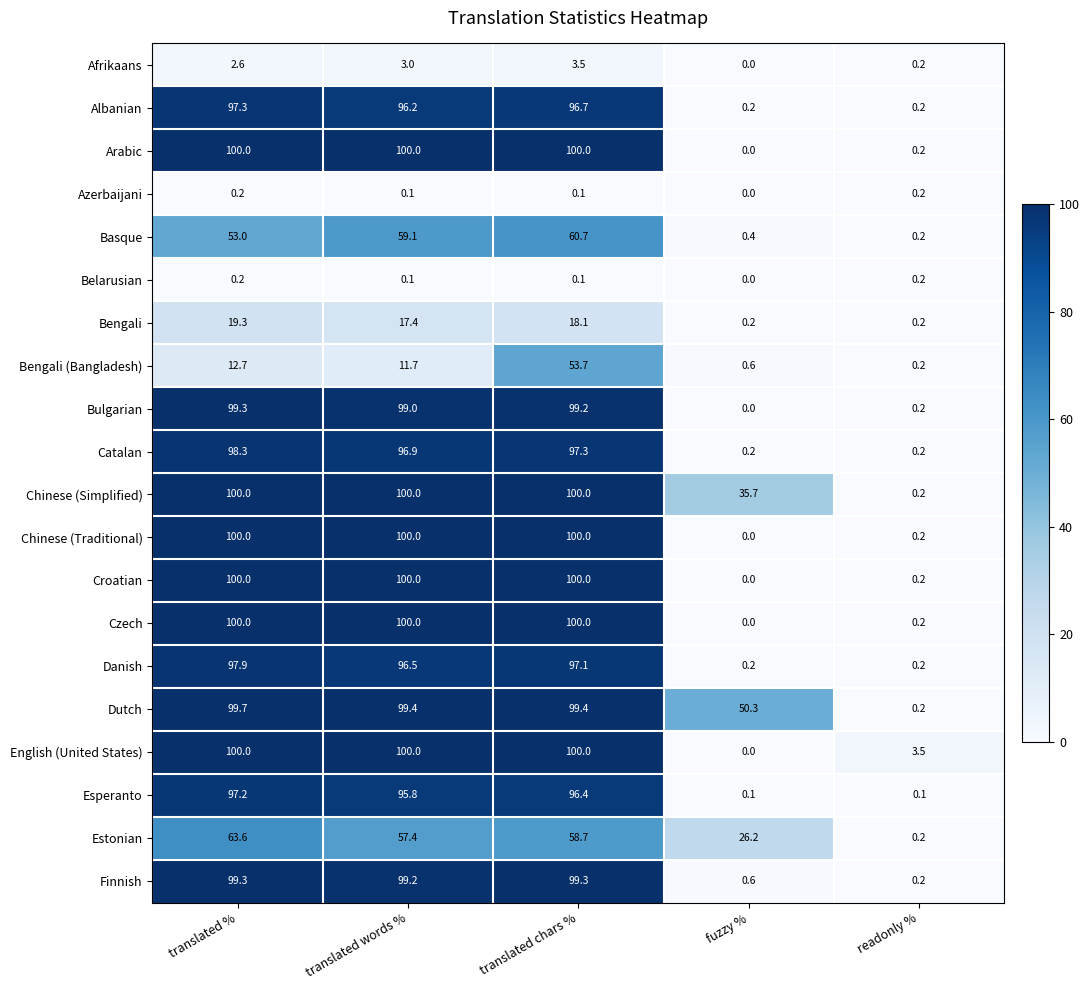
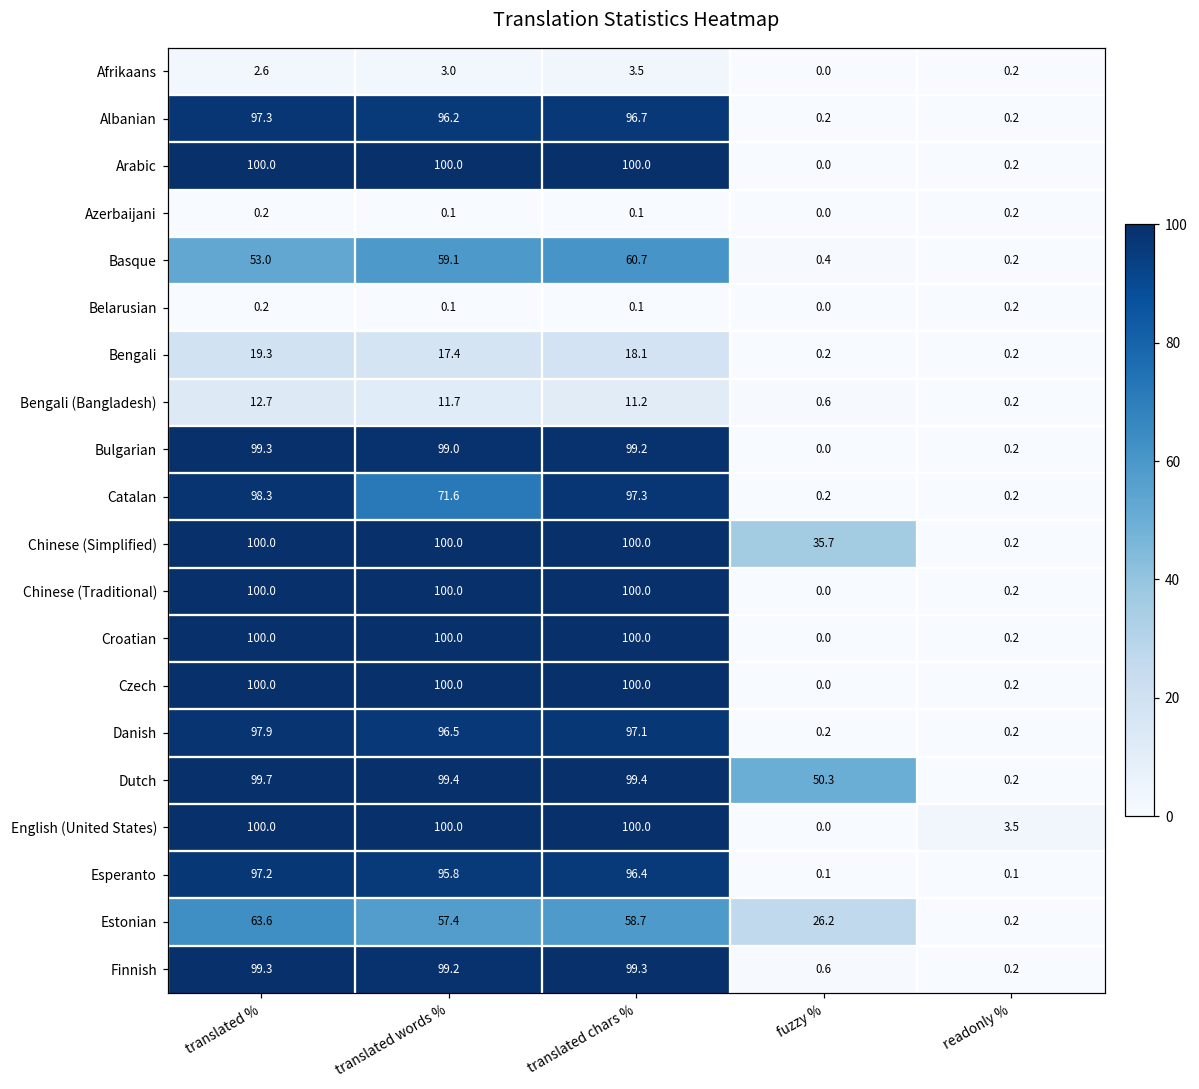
  {
    "Afrikaans": {
      "translated %": 2.6,
      "translated words %": 3.0,
      "translated chars %": 3.5,
      "fuzzy %": 0.0,
      "readonly %": 0.2
    },
    "Albanian": {
      "translated %": 97.3,
      "translated words %": 96.2,
      "translated chars %": 96.7,
      "fuzzy %": 0.2,
      "readonly %": 0.2
    },
    "Arabic": {
      "translated %": 100.0,
      "translated words %": 100.0,
      "translated chars %": 100.0,
      "fuzzy %": 0.0,
      "readonly %": 0.2
    },
    "Azerbaijani": {
      "translated %": 0.2,
      "translated words %": 0.1,
      "translated chars %": 0.1,
      "fuzzy %": 0.0,
      "readonly %": 0.2
    },
    "Basque": {
      "translated %": 53.0,
      "translated words %": 59.1,
      "translated chars %": 60.7,
      "fuzzy %": 0.4,
      "readonly %": 0.2
    },
    "Belarusian": {
      "translated %": 0.2,
      "translated words %": 0.1,
      "translated chars %": 0.1,
      "fuzzy %": 0.0,
      "readonly %": 0.2
    },
    "Bengali": {
      "translated %": 19.3,
      "translated words %": 17.4,
      "translated chars %": 18.1,
      "fuzzy %": 0.2,
      "readonly %": 0.2
    },
    "Bengali (Bangladesh)": {
      "translated %": 12.7,
      "translated words %": 11.7,
-     "translated chars %": 53.7,
+     "translated chars %": 11.2,
      "fuzzy %": 0.6,
      "readonly %": 0.2
    },
    "Bulgarian": {
      "translated %": 99.3,
      "translated words %": 99.0,
      "translated chars %": 99.2,
      "fuzzy %": 0.0,
      "readonly %": 0.2
    },
    "Catalan": {
      "translated %": 98.3,
-     "translated words %": 96.9,
+     "translated words %": 71.6,
      "translated chars %": 97.3,
      "fuzzy %": 0.2,
      "readonly %": 0.2
    },
    "Chinese (Simplified)": {
      "translated %": 100.0,
      "translated words %": 100.0,
      "translated chars %": 100.0,
      "fuzzy %": 35.7,
      "readonly %": 0.2
    },
    "Chinese (Traditional)": {
      "translated %": 100.0,
      "translated words %": 100.0,
      "translated chars %": 100.0,
      "fuzzy %": 0.0,
      "readonly %": 0.2
    },
    "Croatian": {
      "translated %": 100.0,
      "translated words %": 100.0,
      "translated chars %": 100.0,
      "fuzzy %": 0.0,
      "readonly %": 0.2
    },
    "Czech": {
      "translated %": 100.0,
      "translated words %": 100.0,
      "translated chars %": 100.0,
      "fuzzy %": 0.0,
      "readonly %": 0.2
    },
    "Danish": {
      "translated %": 97.9,
      "translated words %": 96.5,
      "translated chars %": 97.1,
      "fuzzy %": 0.2,
      "readonly %": 0.2
    },
    "Dutch": {
      "translated %": 99.7,
      "translated words %": 99.4,
      "translated chars %": 99.4,
      "fuzzy %": 50.3,
      "readonly %": 0.2
    },
    "English (United States)": {
      "translated %": 100.0,
      "translated words %": 100.0,
      "translated chars %": 100.0,
      "fuzzy %": 0.0,
      "readonly %": 3.5
    },
    "Esperanto": {
      "translated %": 97.2,
      "translated words %": 95.8,
      "translated chars %": 96.4,
      "fuzzy %": 0.1,
      "readonly %": 0.1
    },
    "Estonian": {
      "translated %": 63.6,
      "translated words %": 57.4,
      "translated chars %": 58.7,
      "fuzzy %": 26.2,
      "readonly %": 0.2
    },
    "Finnish": {
      "translated %": 99.3,
      "translated words %": 99.2,
      "translated chars %": 99.3,
      "fuzzy %": 0.6,
      "readonly %": 0.2
    }
  }
